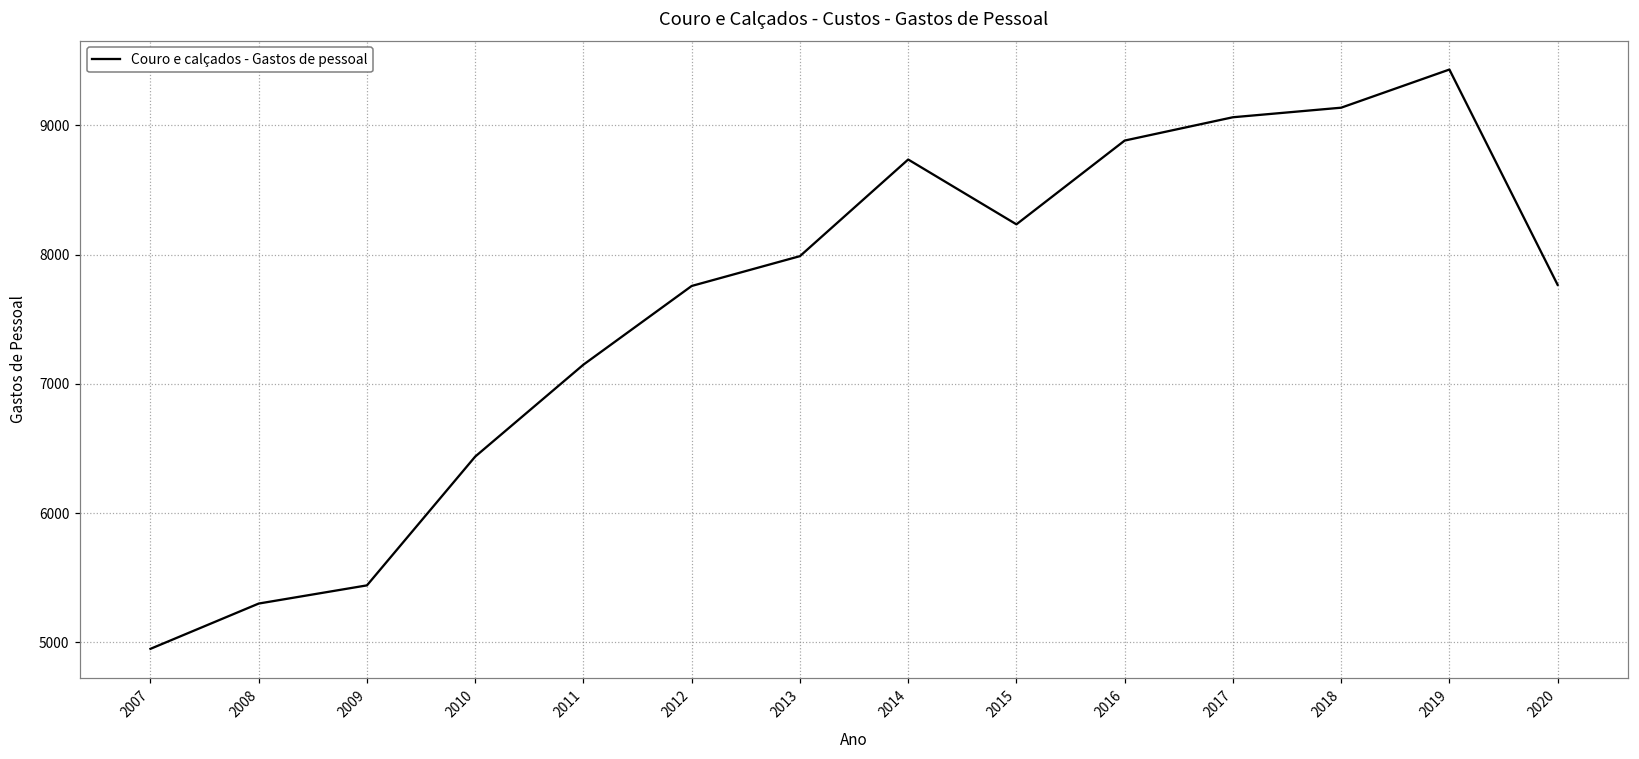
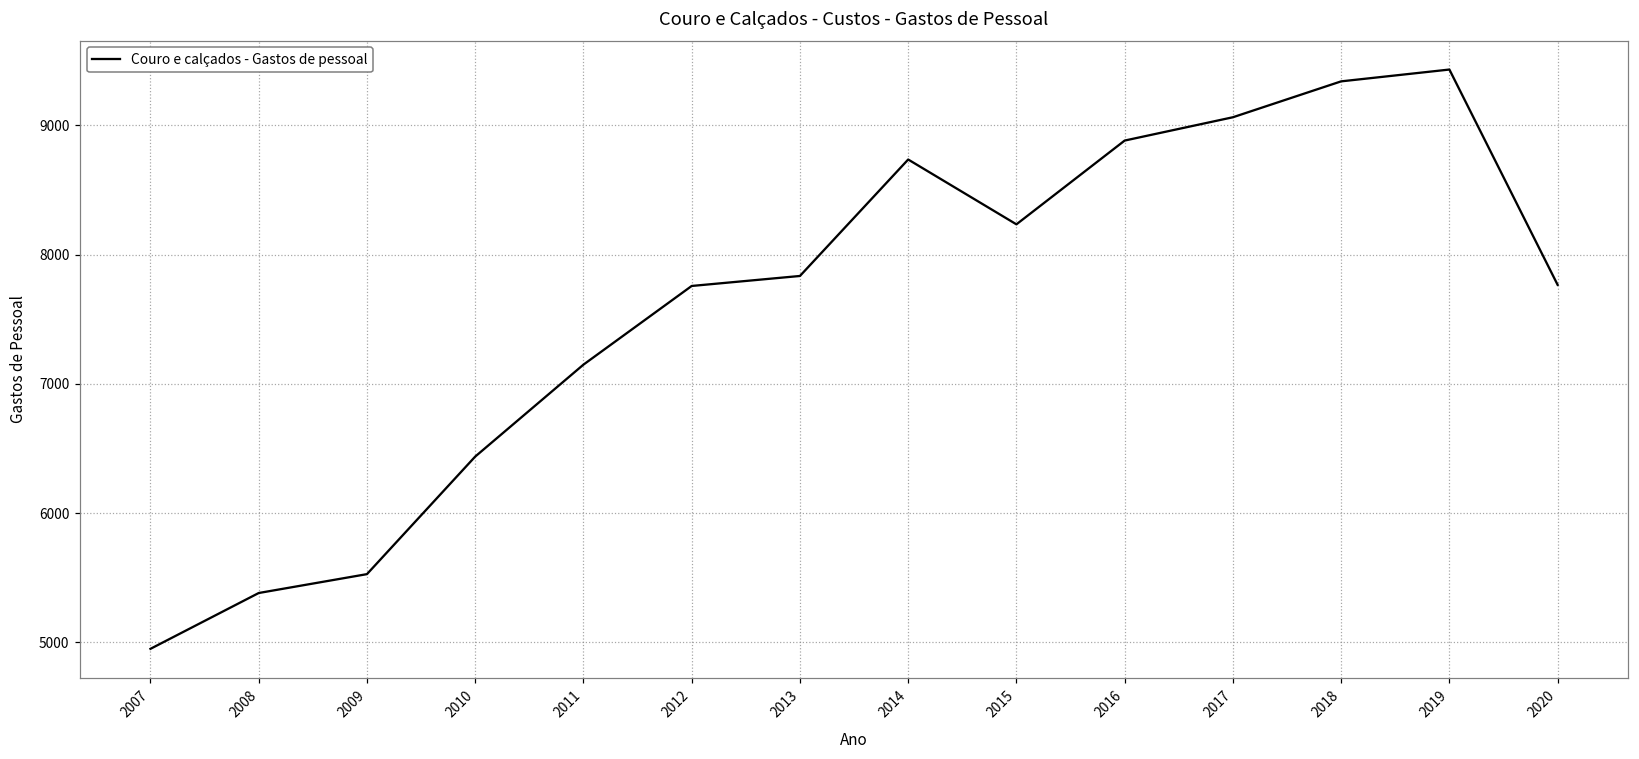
  {
    "2007": 4950,
-   "2008": 5300,
-   "2009": 5440,
+   "2008": 5380,
+   "2009": 5530,
    "2010": 6440,
    "2011": 7150,
    "2012": 7760,
-   "2013": 7990,
+   "2013": 7830,
    "2014": 8740,
    "2015": 8230,
    "2016": 8880,
    "2017": 9060,
-   "2018": 9140,
+   "2018": 9340,
    "2019": 9430,
    "2020": 7770
  }
